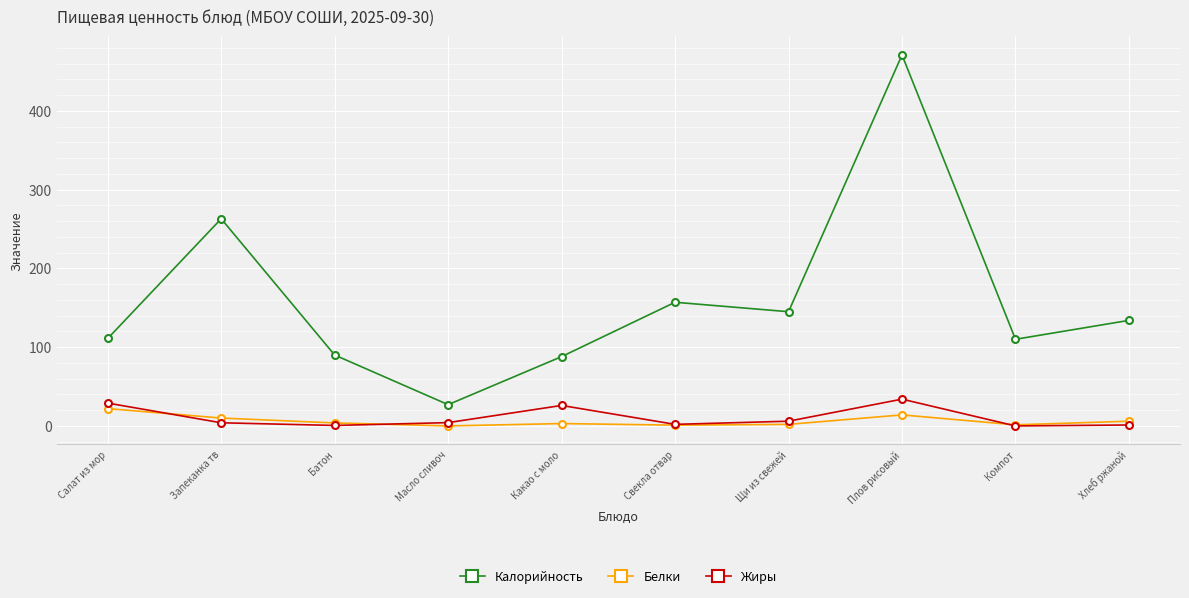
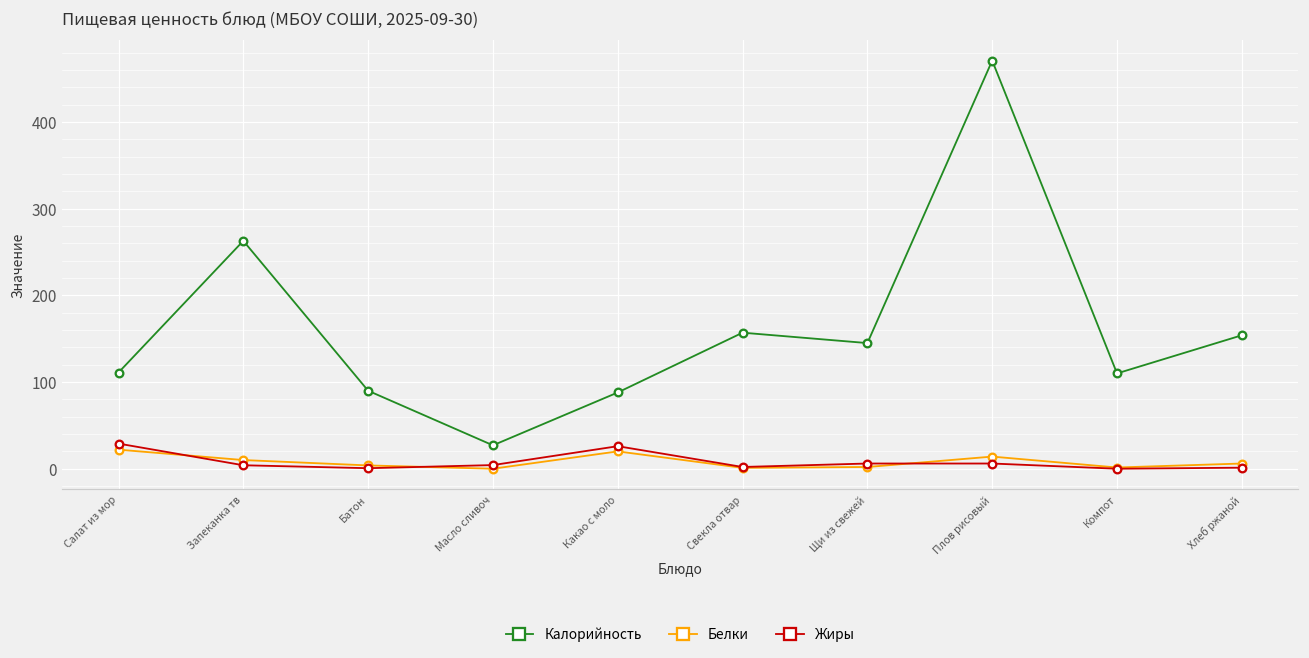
  {
    "Калорийность": {
      "Салат из мор": 110,
      "Запеканка тв": 260,
      "Батон": 90,
      "Масло сливоч": 30,
      "Какао с моло": 90,
      "Свекла отвар": 160,
      "Щи из свежей": 150,
      "Плов рисовый": 470,
      "Компот": 110,
-     "Хлеб ржаной": 130
+     "Хлеб ржаной": 150
    },
    "Белки": {
      "Салат из мор": 20,
      "Запеканка тв": 10,
      "Масло сливоч": 0,
-     "Какао с моло": 0,
+     "Какао с моло": 20,
      "Щи из свежей": 0,
      "Плов рисовый": 10,
      "Хлеб ржаной": 10
    },
    "Жиры": {
      "Салат из мор": 30,
      "Запеканка тв": 0,
      "Масло сливоч": 0,
      "Какао с моло": 30,
      "Щи из свежей": 10,
-     "Плов рисовый": 30,
+     "Плов рисовый": 10,
      "Хлеб ржаной": 0
    }
  }
